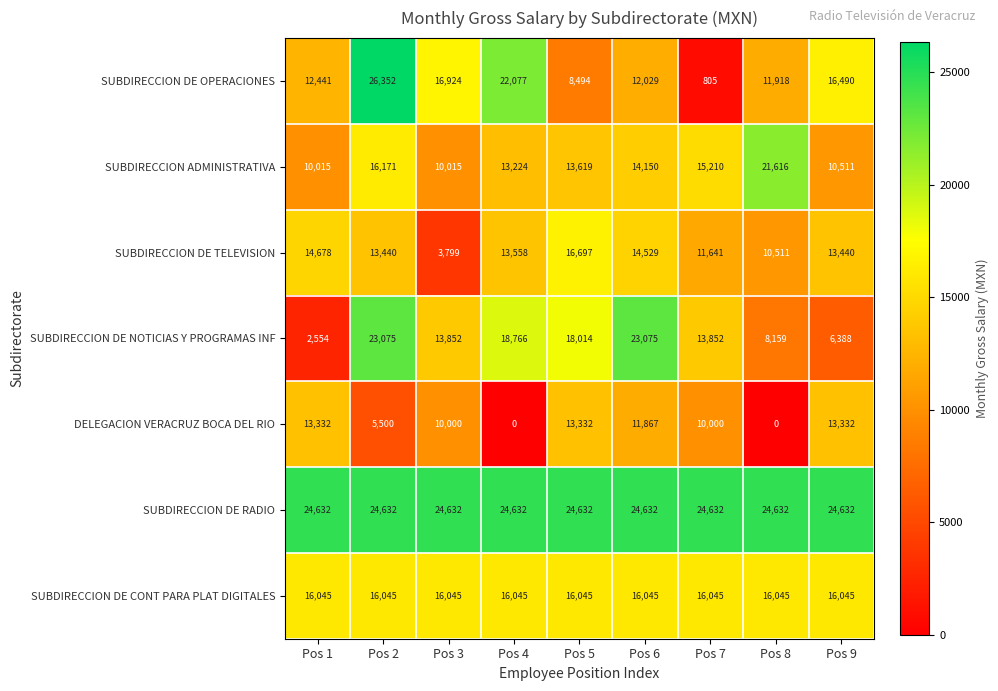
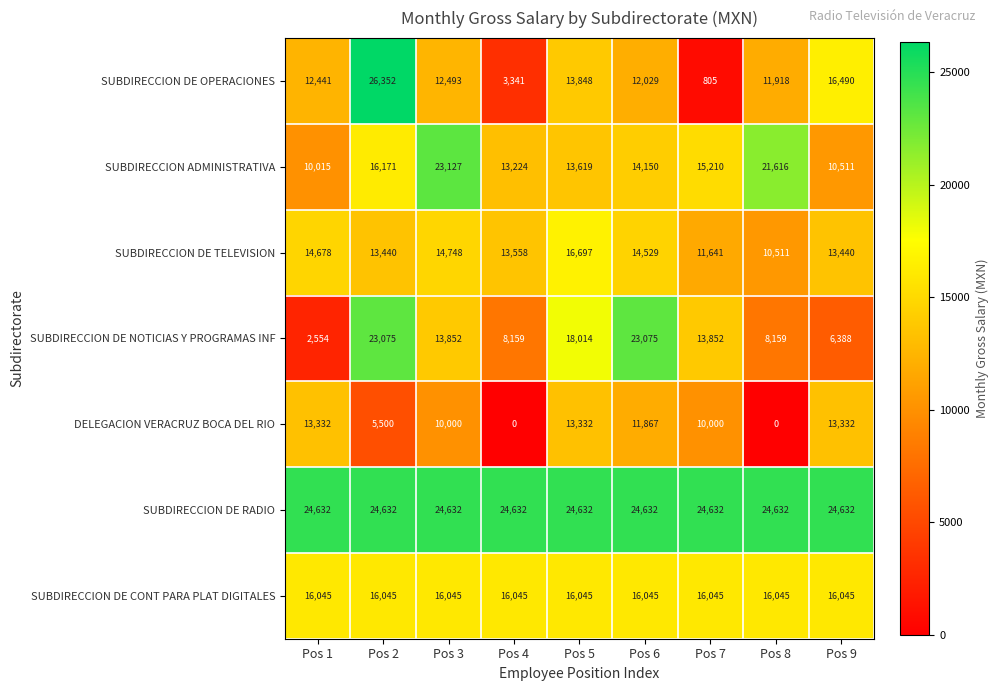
  {
    "SUBDIRECCION DE OPERACIONES": {
      "Pos 1": "12,441",
      "Pos 2": "26,352",
-     "Pos 3": "16,924",
-     "Pos 4": "22,077",
-     "Pos 5": "8,494",
+     "Pos 3": "12,493",
+     "Pos 4": "3,341",
+     "Pos 5": "13,848",
      "Pos 6": "12,029",
      "Pos 7": "805",
      "Pos 8": "11,918",
      "Pos 9": "16,490"
    },
    "SUBDIRECCION ADMINISTRATIVA": {
      "Pos 1": "10,015",
      "Pos 2": "16,171",
-     "Pos 3": "10,015",
+     "Pos 3": "23,127",
      "Pos 4": "13,224",
      "Pos 5": "13,619",
      "Pos 6": "14,150",
      "Pos 7": "15,210",
      "Pos 8": "21,616",
      "Pos 9": "10,511"
    },
    "SUBDIRECCION DE TELEVISION": {
      "Pos 1": "14,678",
      "Pos 2": "13,440",
-     "Pos 3": "3,799",
+     "Pos 3": "14,748",
      "Pos 4": "13,558",
      "Pos 5": "16,697",
      "Pos 6": "14,529",
      "Pos 7": "11,641",
      "Pos 8": "10,511",
      "Pos 9": "13,440"
    },
    "SUBDIRECCION DE NOTICIAS Y PROGRAMAS INF": {
      "Pos 1": "2,554",
      "Pos 2": "23,075",
      "Pos 3": "13,852",
-     "Pos 4": "18,766",
+     "Pos 4": "8,159",
      "Pos 5": "18,014",
      "Pos 6": "23,075",
      "Pos 7": "13,852",
      "Pos 8": "8,159",
      "Pos 9": "6,388"
    },
    "DELEGACION VERACRUZ BOCA DEL RIO": {
      "Pos 1": "13,332",
      "Pos 2": "5,500",
      "Pos 3": "10,000",
      "Pos 4": "0",
      "Pos 5": "13,332",
      "Pos 6": "11,867",
      "Pos 7": "10,000",
      "Pos 8": "0",
      "Pos 9": "13,332"
    },
    "SUBDIRECCION DE RADIO": {
      "Pos 1": "24,632",
      "Pos 2": "24,632",
      "Pos 3": "24,632",
      "Pos 4": "24,632",
      "Pos 5": "24,632",
      "Pos 6": "24,632",
      "Pos 7": "24,632",
      "Pos 8": "24,632",
      "Pos 9": "24,632"
    },
    "SUBDIRECCION DE CONT PARA PLAT DIGITALES": {
      "Pos 1": "16,045",
      "Pos 2": "16,045",
      "Pos 3": "16,045",
      "Pos 4": "16,045",
      "Pos 5": "16,045",
      "Pos 6": "16,045",
      "Pos 7": "16,045",
      "Pos 8": "16,045",
      "Pos 9": "16,045"
    }
  }
